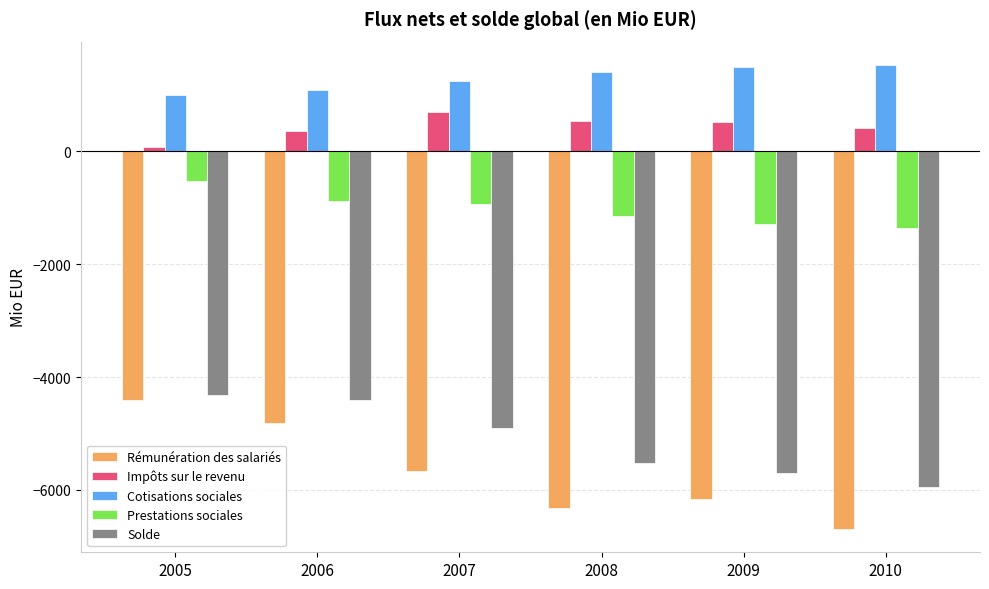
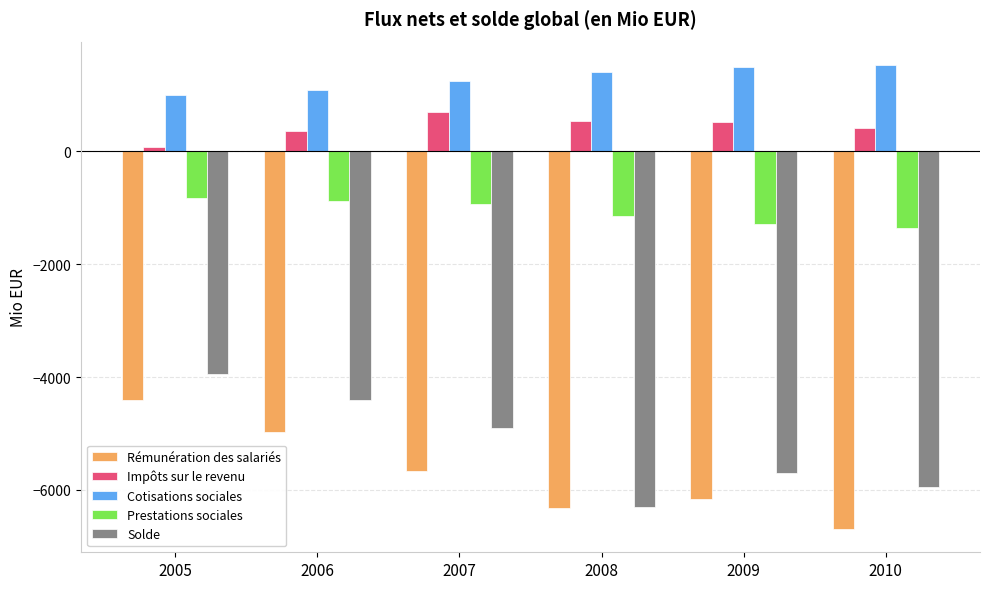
  {
    "Rémunération des salariés": {
      "2005": -4400,
-     "2006": -4800,
+     "2006": -5000,
      "2007": -5700,
      "2008": -6300,
      "2009": -6200,
      "2010": -6700
    },
    "Impôts sur le revenu": {
      "2005": 100,
      "2006": 400,
      "2007": 700,
      "2008": 500,
      "2009": 500,
      "2010": 400
    },
    "Cotisations sociales": {
      "2005": 1000,
      "2006": 1100,
      "2007": 1200,
      "2008": 1400,
      "2009": 1500,
      "2010": 1500
    },
    "Prestations sociales": {
-     "2005": -500,
+     "2005": -800,
      "2006": -900,
      "2007": -900,
      "2008": -1200,
      "2009": -1300,
      "2010": -1400
    },
    "Solde": {
-     "2005": -4300,
+     "2005": -3900,
      "2006": -4400,
      "2007": -4900,
-     "2008": -5500,
+     "2008": -6300,
      "2009": -5700,
      "2010": -6000
    }
  }
